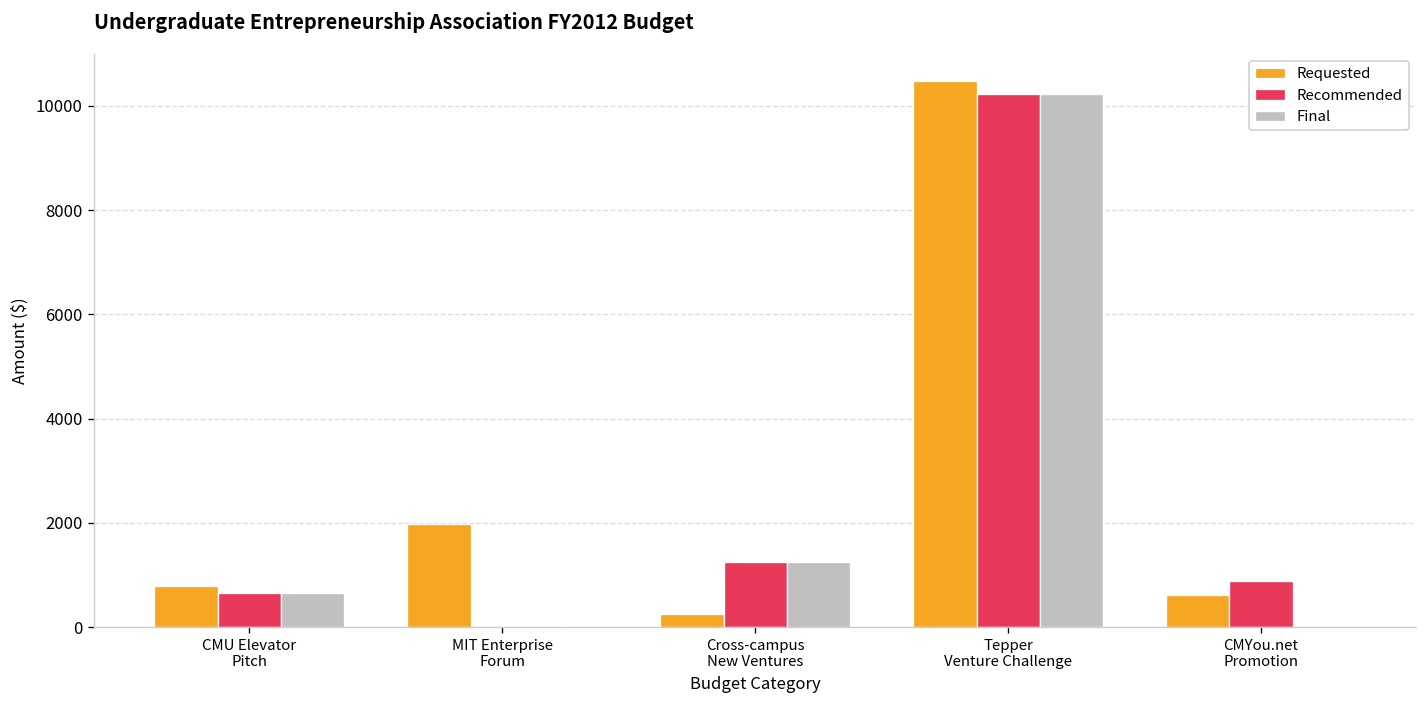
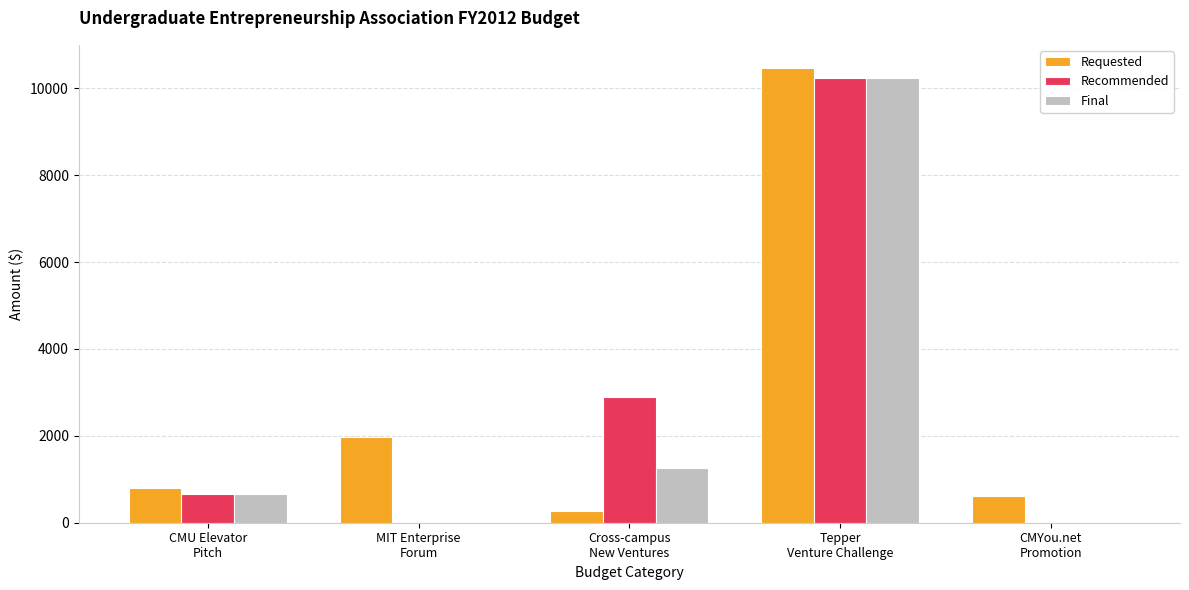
  {
    "Requested": {
      "CMU Elevator Pitch": 800,
      "MIT Enterprise Forum": 2000,
      "Cross-campus New Ventures": 300,
      "Tepper Venture Challenge": 10500,
      "CMYou.net Promotion": 600
    },
    "Recommended": {
      "CMU Elevator Pitch": 700,
      "MIT Enterprise Forum": 0,
-     "Cross-campus New Ventures": 1300,
+     "Cross-campus New Ventures": 2900,
      "Tepper Venture Challenge": 10200,
-     "CMYou.net Promotion": 900
+     "CMYou.net Promotion": 0
    },
    "Final": {
      "CMU Elevator Pitch": 700,
      "MIT Enterprise Forum": 0,
      "Cross-campus New Ventures": 1300,
      "Tepper Venture Challenge": 10200,
      "CMYou.net Promotion": 0
    }
  }
